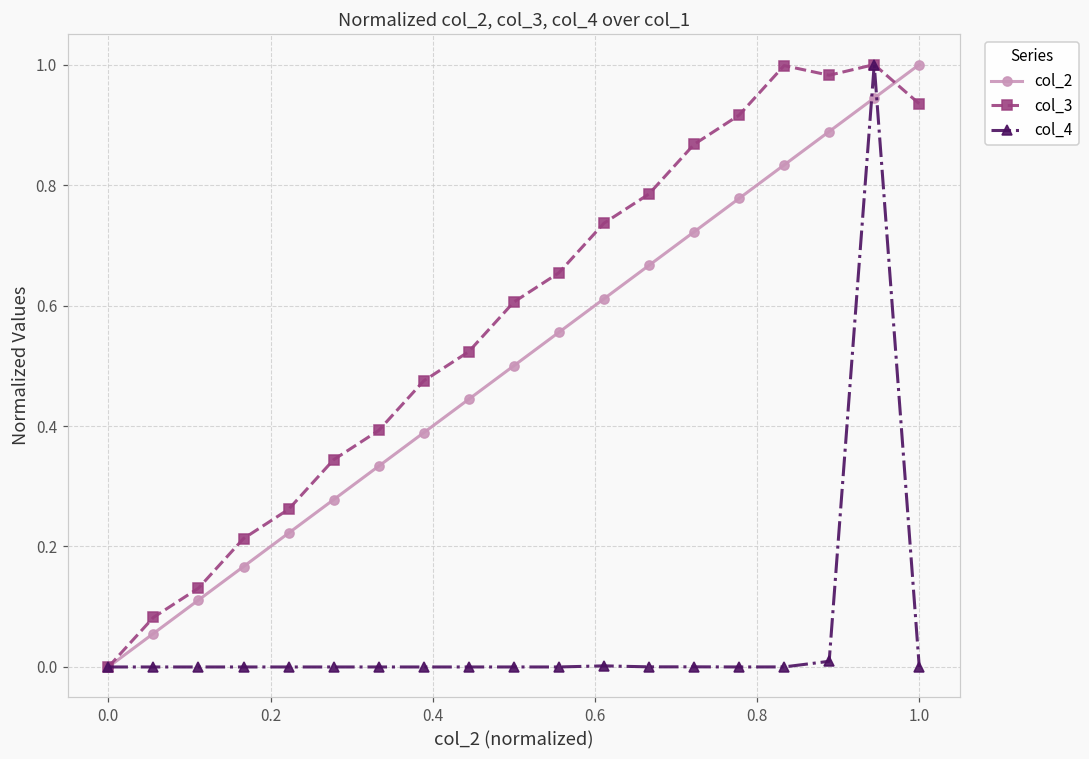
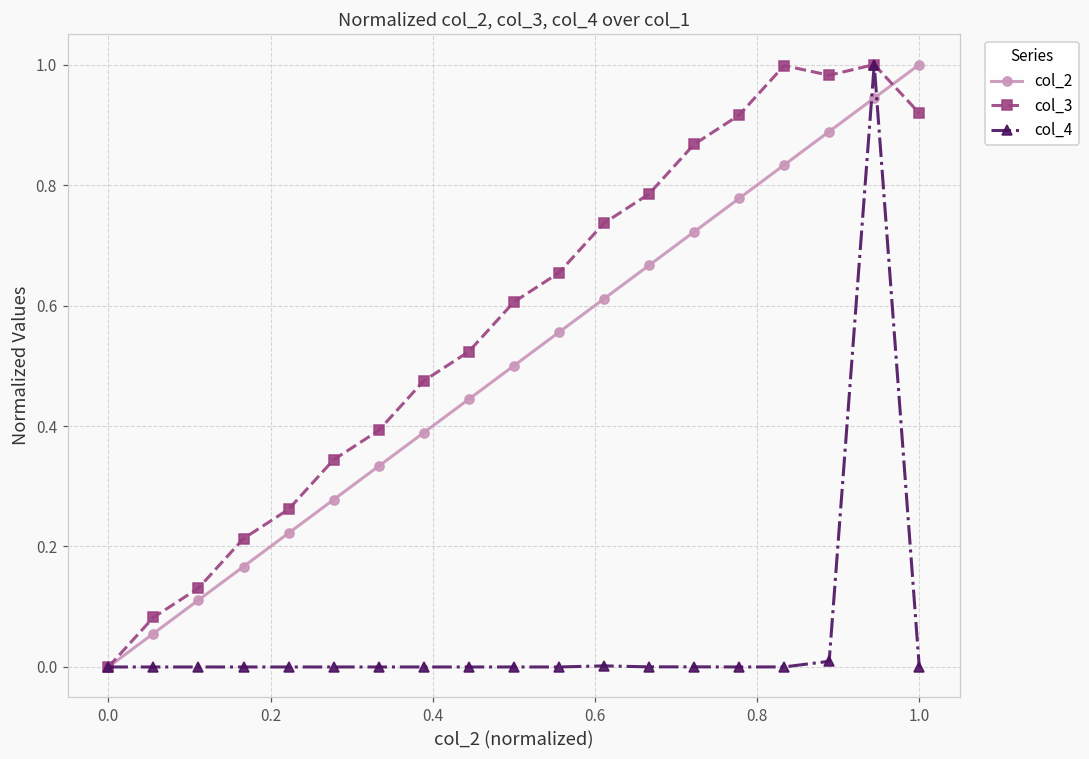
  {
    "col_2": {
      "1.0": 1.00
    },
    "col_3": {
-     "1.0": 0.93
+     "1.0": 0.92
    },
    "col_4": {
      "1.0": 0.00
    }
  }
